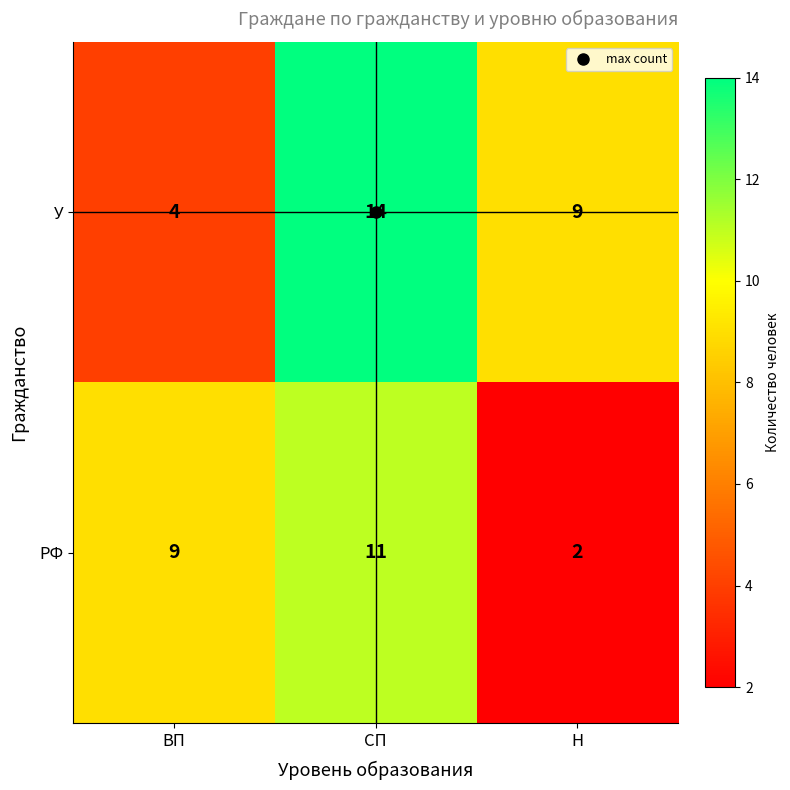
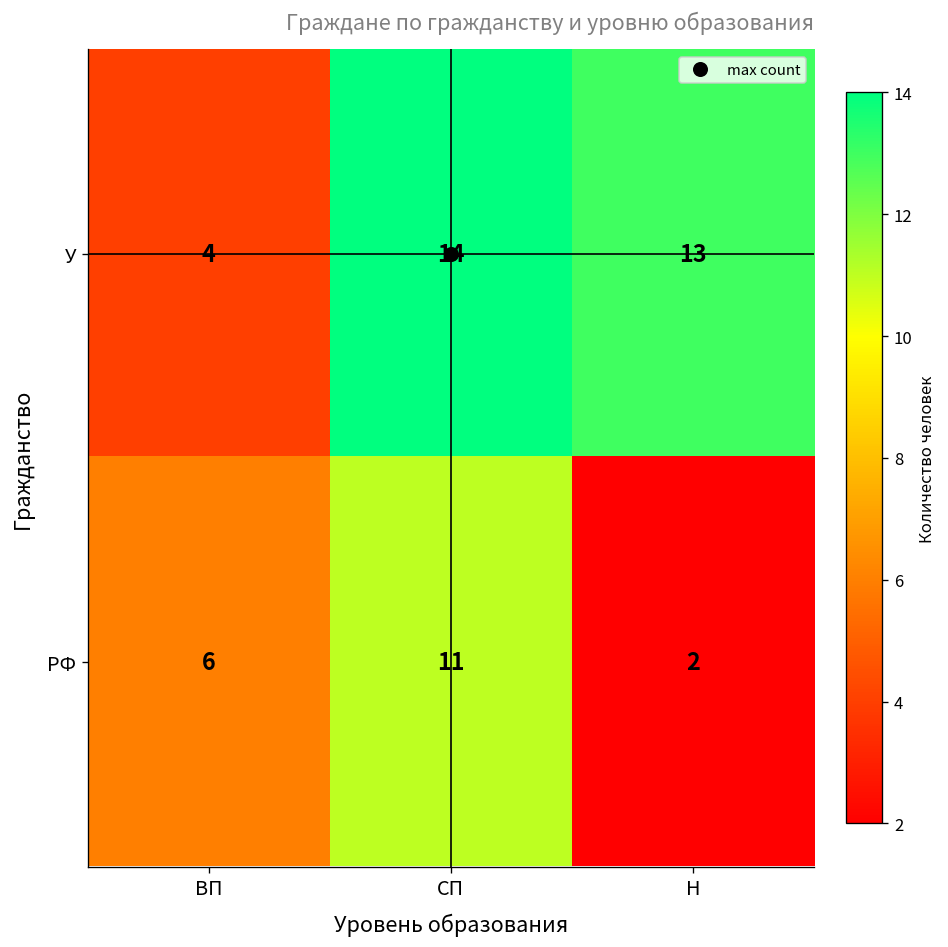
  {
    "У": {
      "ВП": 4,
-     "Н": 9
+     "Н": 13
    },
    "РФ": {
-     "ВП": 9,
+     "ВП": 6,
      "СП": 11,
      "Н": 2
    }
  }
